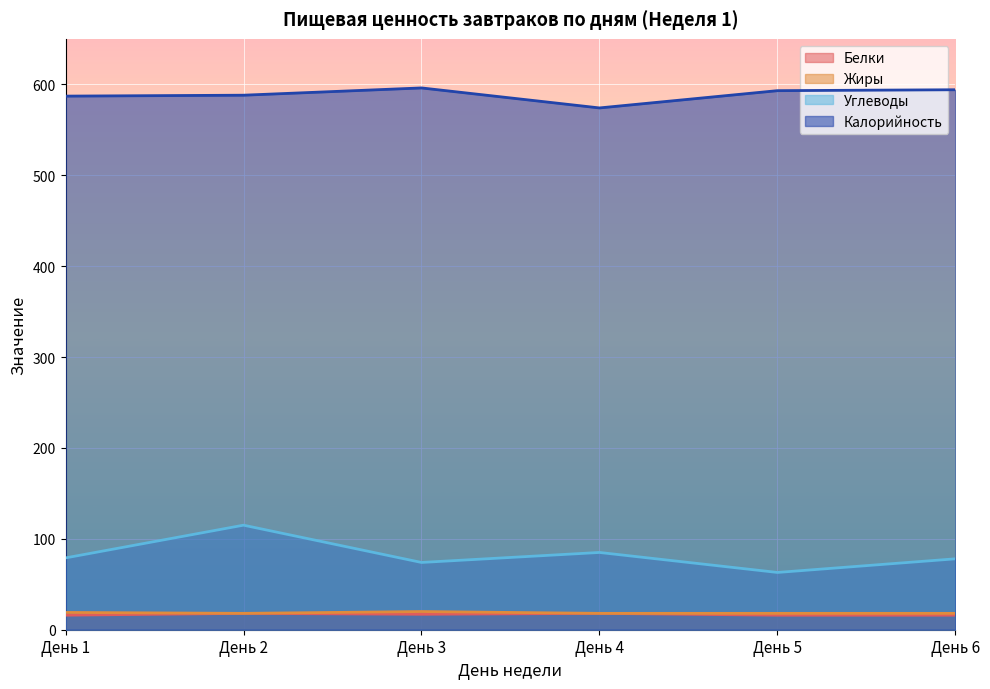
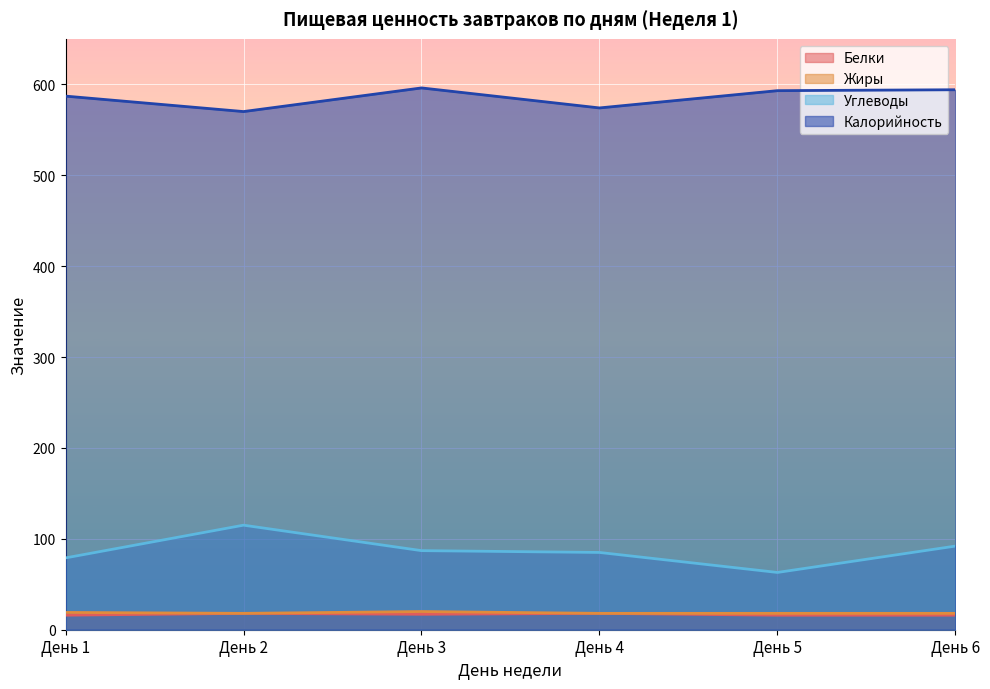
  {
    "Углеводы": {
      "День 1": 80,
      "День 2": 120,
-     "День 3": 70,
+     "День 3": 90,
      "День 4": 90,
      "День 5": 60,
-     "День 6": 80
+     "День 6": 90
    },
    "Калорийность": {
      "День 1": 590,
-     "День 2": 590,
+     "День 2": 570,
      "День 3": 600,
      "День 4": 570,
      "День 5": 590,
      "День 6": 590
    }
  }
